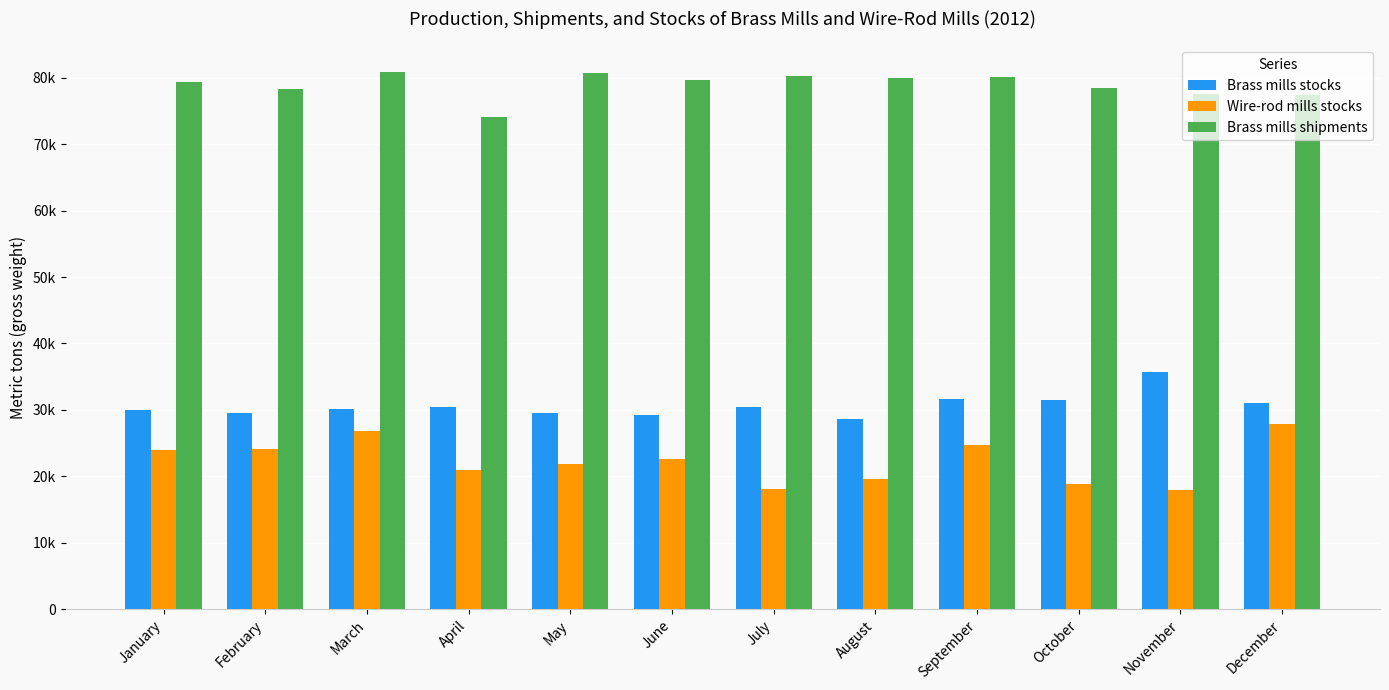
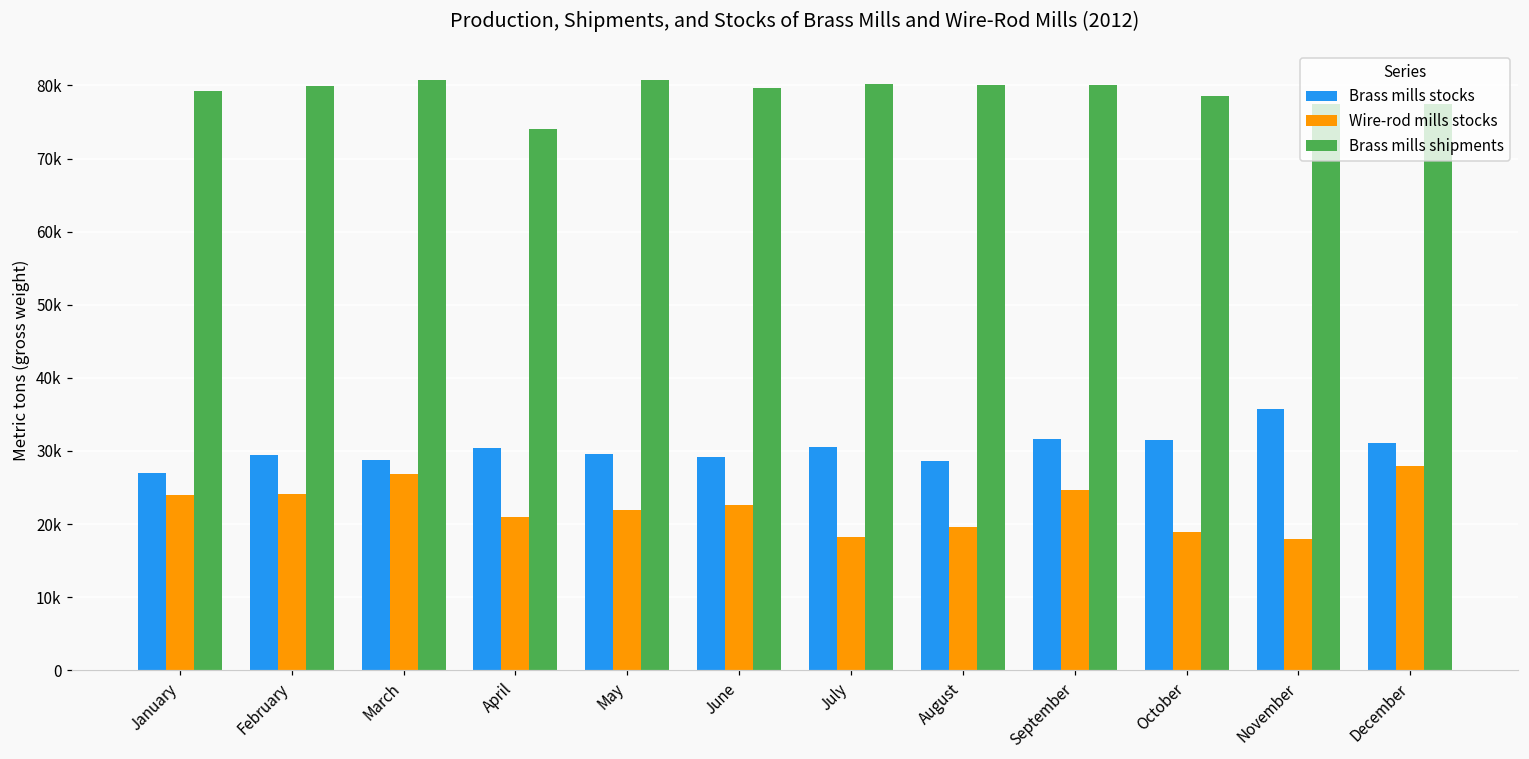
  {
    "Brass mills stocks": {
-     "January": 30000,
+     "January": 27000,
      "February": 30000,
-     "March": 30000,
+     "March": 29000,
      "April": 30000,
      "May": 30000,
      "June": 29000,
      "July": 31000,
      "August": 29000,
      "September": 32000,
      "October": 32000,
      "November": 36000,
      "December": 31000
    },
    "Wire-rod mills stocks": {
      "January": 24000,
      "February": 24000,
      "March": 27000,
      "April": 21000,
      "May": 22000,
      "June": 23000,
      "July": 18000,
      "August": 20000,
      "September": 25000,
      "October": 19000,
      "November": 18000,
      "December": 28000
    },
    "Brass mills shipments": {
      "January": 79000,
-     "February": 78000,
+     "February": 80000,
      "March": 81000,
      "April": 74000,
      "May": 81000,
      "June": 80000,
      "July": 80000,
      "August": 80000,
      "September": 80000,
      "October": 79000
    }
  }
